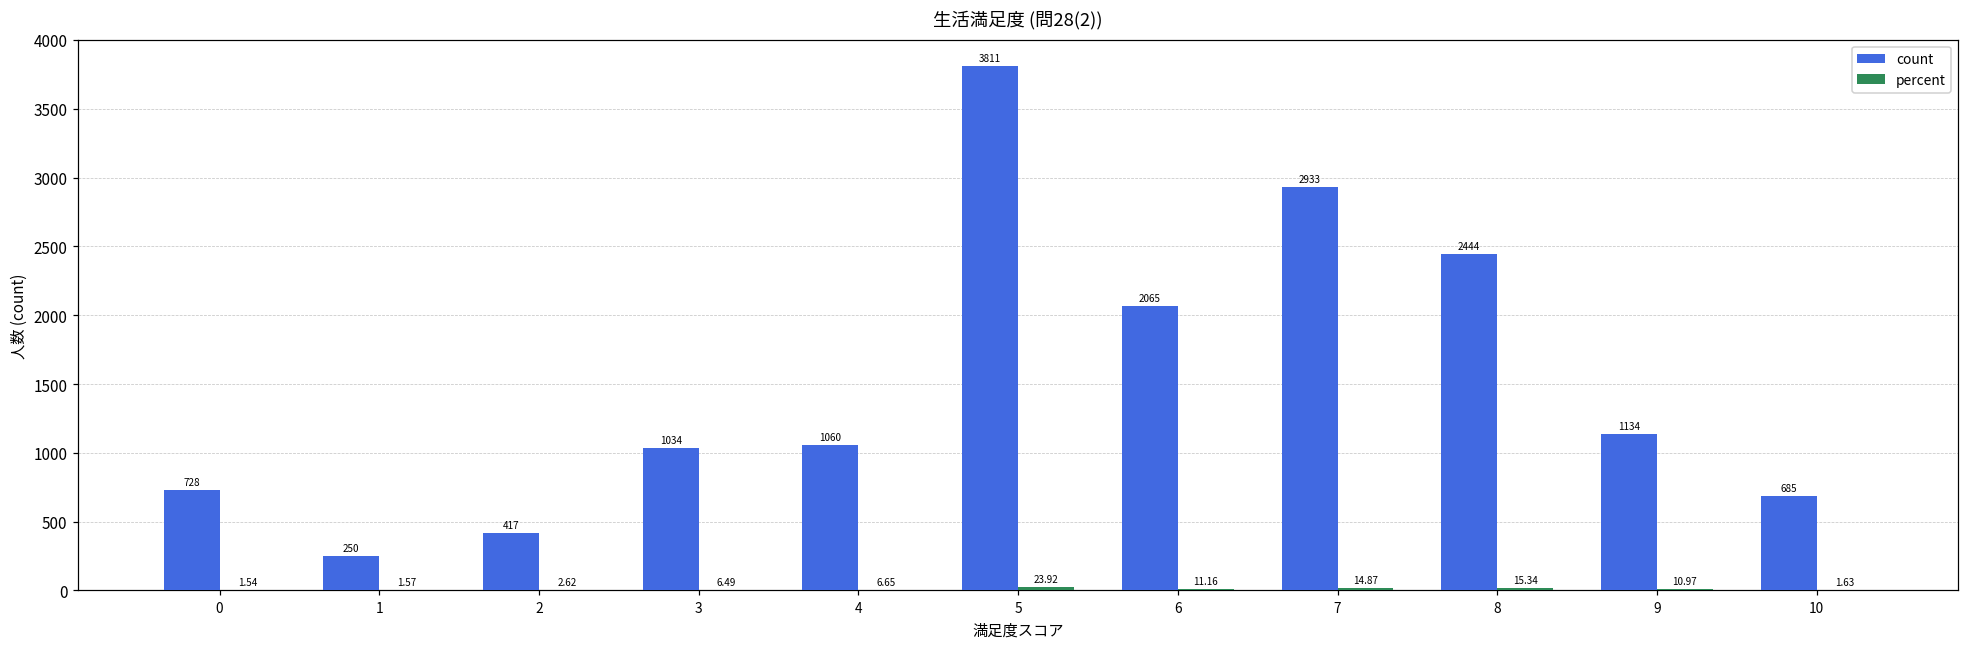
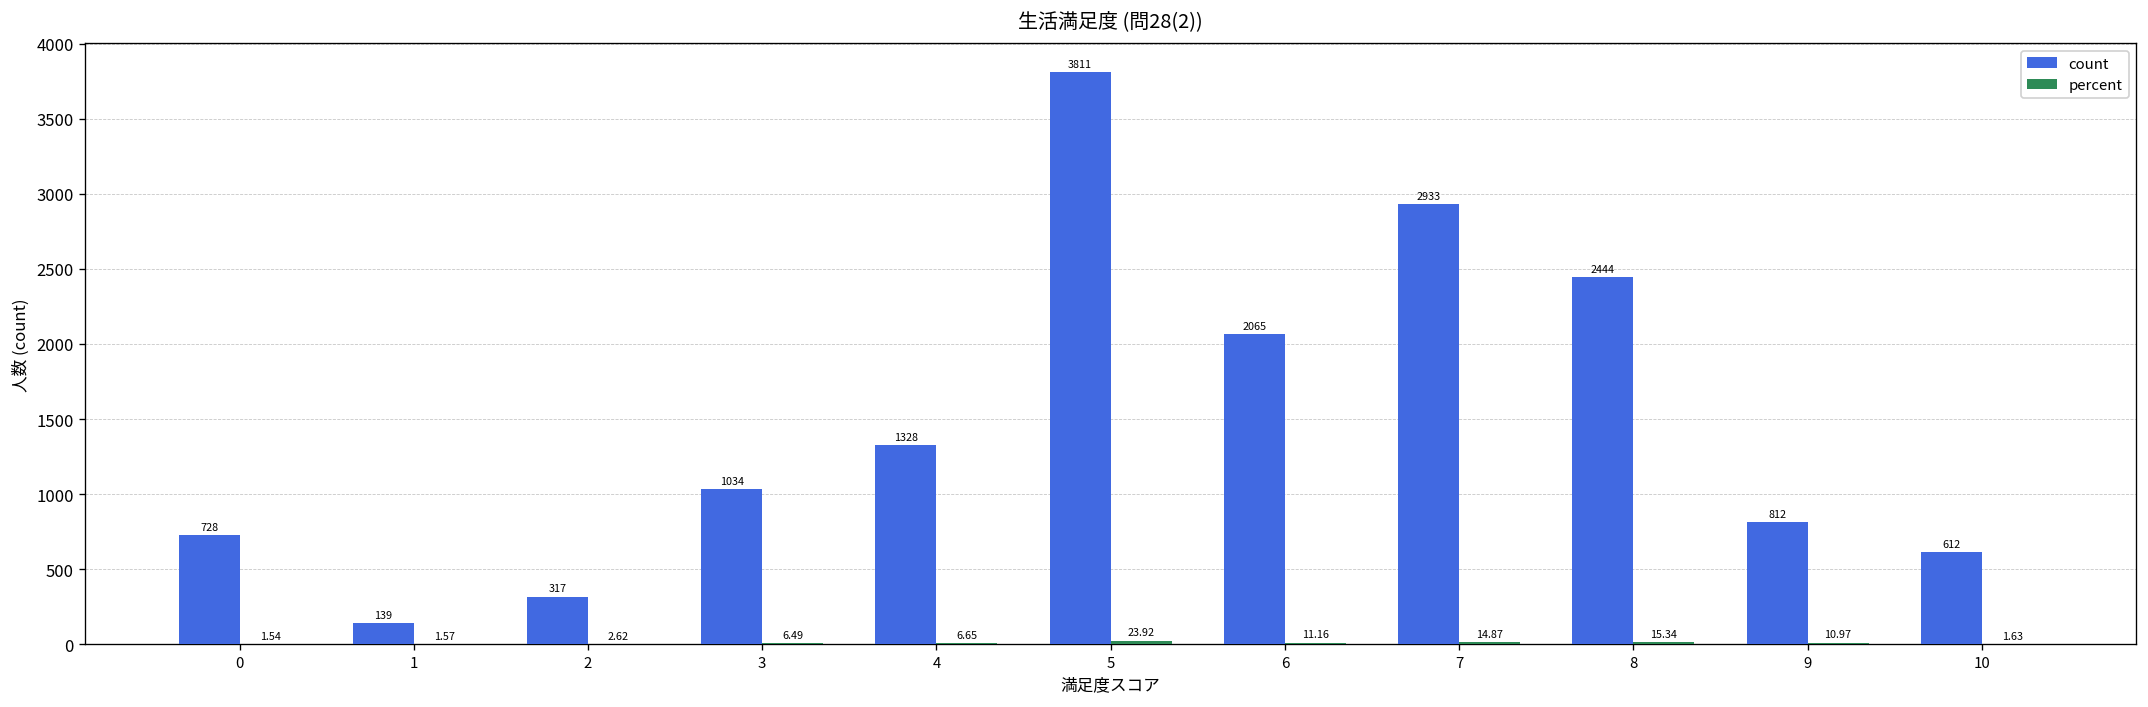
  {
    "count": {
      "0": 728,
-     "1": 250,
-     "2": 417,
+     "1": 139,
+     "2": 317,
      "3": 1034,
-     "4": 1060,
+     "4": 1328,
      "5": 3811,
      "6": 2065,
      "7": 2933,
      "8": 2444,
-     "9": 1134,
-     "10": 685
+     "9": 812,
+     "10": 612
    },
    "percent": {
      "0": 1.54,
      "1": 1.57,
      "2": 2.62,
      "3": 6.49,
      "4": 6.65,
      "5": 23.92,
      "6": 11.16,
      "7": 14.87,
      "8": 15.34,
      "9": 10.97,
      "10": 1.63
    }
  }
